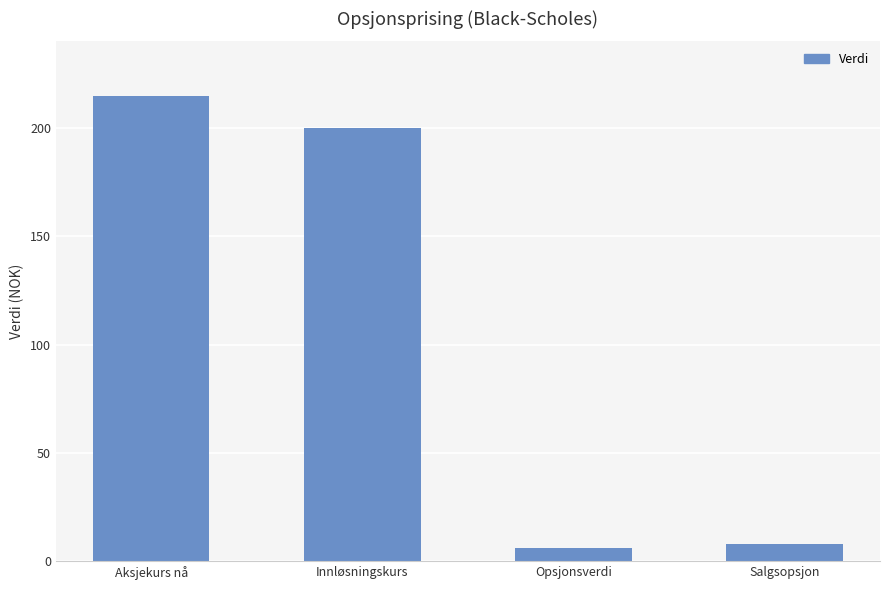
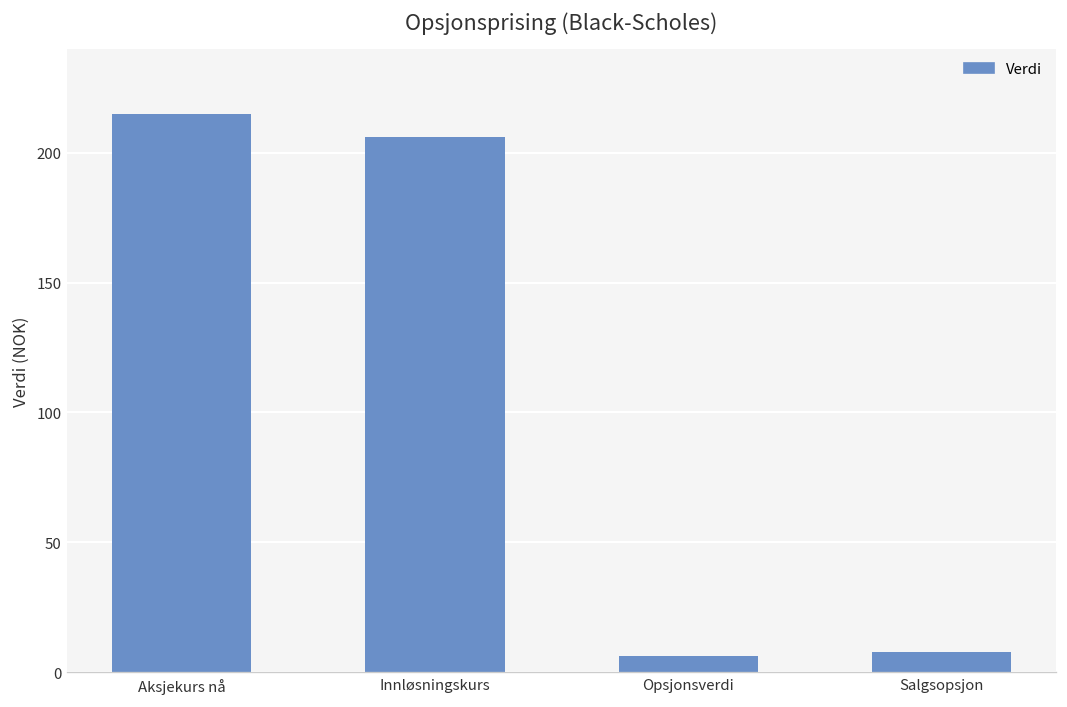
  {
    "Aksjekurs nå": 215,
-   "Innløsningskurs": 200,
+   "Innløsningskurs": 206,
    "Opsjonsverdi": 6,
    "Salgsopsjon": 8
  }
